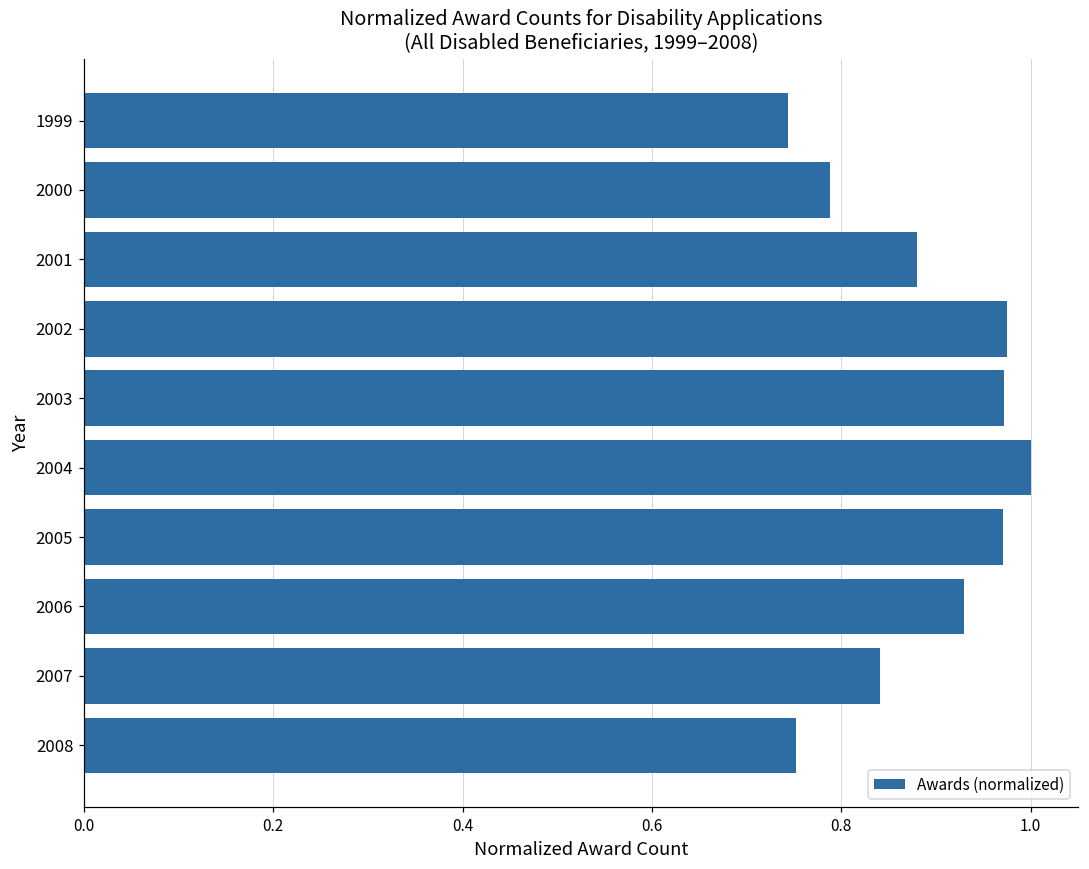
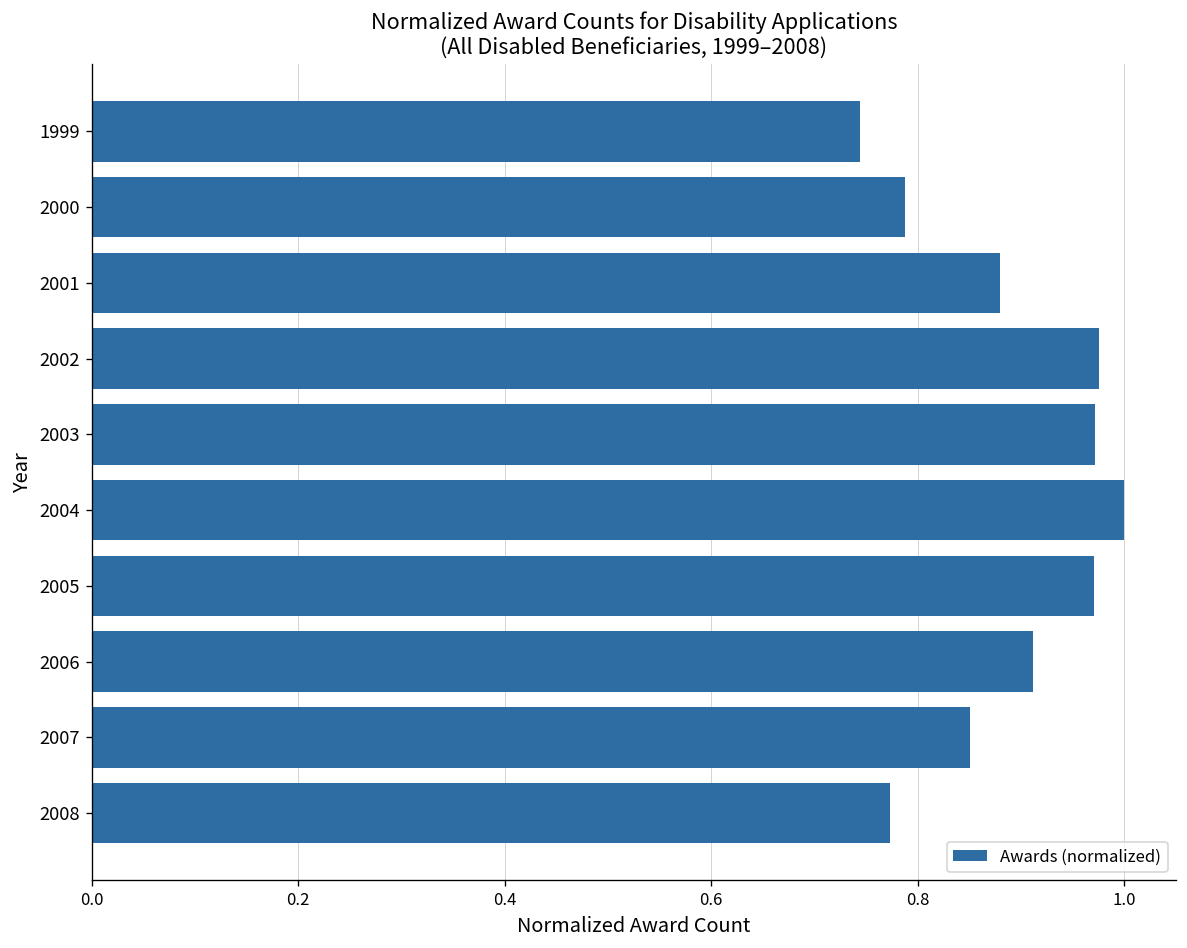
  {
    "1999": 0.74,
    "2000": 0.79,
    "2001": 0.88,
    "2002": 0.98,
    "2003": 0.97,
    "2004": 1.00,
    "2005": 0.97,
-   "2006": 0.93,
-   "2007": 0.84,
-   "2008": 0.75
+   "2006": 0.91,
+   "2007": 0.85,
+   "2008": 0.77
  }
